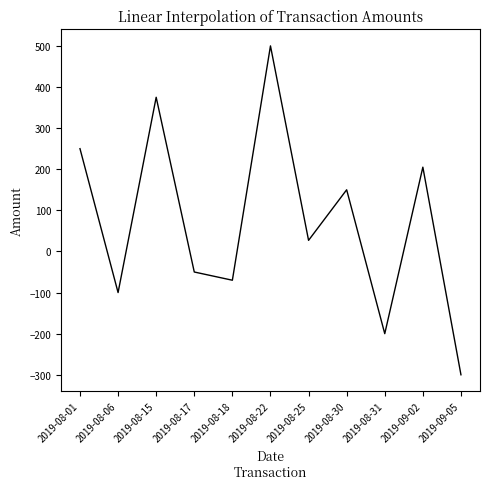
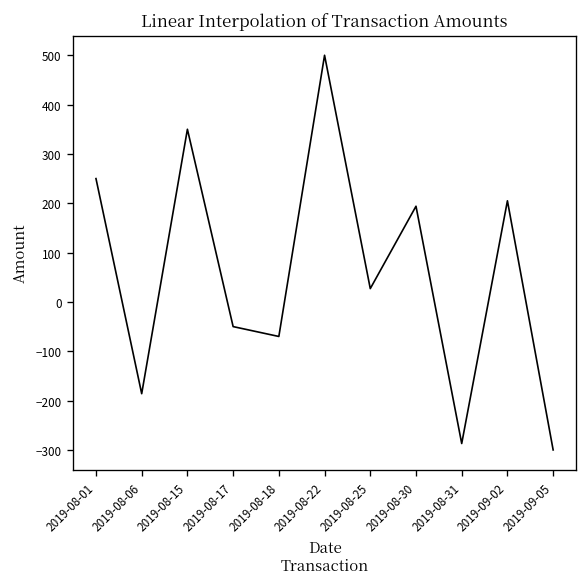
  {
    "2019-08-01": 250,
-   "2019-08-06": -100,
-   "2019-08-15": 380,
+   "2019-08-06": -190,
+   "2019-08-15": 350,
    "2019-08-17": -50,
    "2019-08-18": -70,
    "2019-08-22": 500,
    "2019-08-25": 30,
-   "2019-08-30": 150,
-   "2019-08-31": -200,
+   "2019-08-30": 190,
+   "2019-08-31": -290,
    "2019-09-02": 210,
    "2019-09-05": -300
  }
